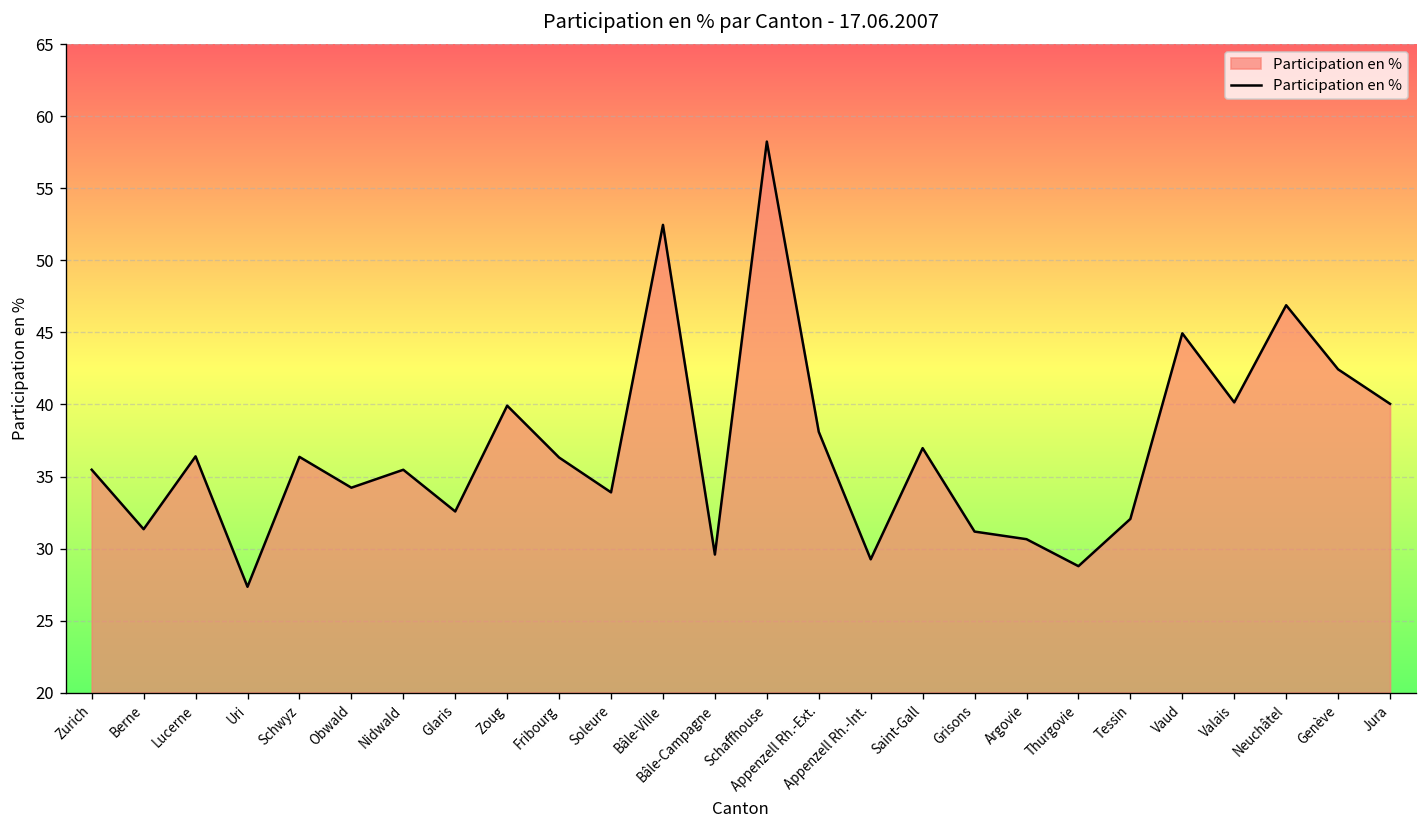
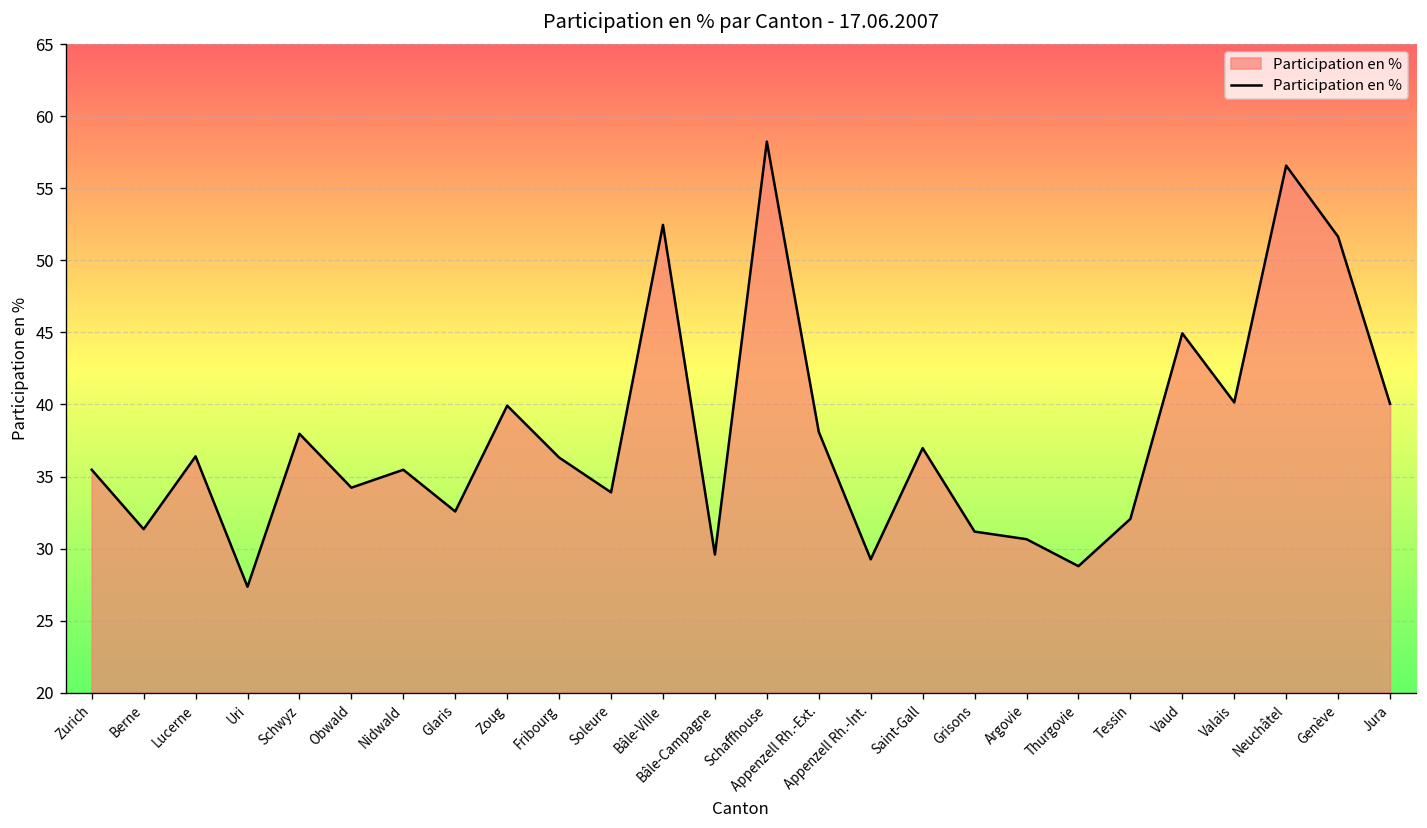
  {
    "Zurich": 35.5,
    "Berne": 31.3,
    "Lucerne": 36.4,
    "Uri": 27.3,
-   "Schwyz": 36.4,
+   "Schwyz": 38.0,
    "Obwald": 34.2,
    "Nidwald": 35.5,
    "Glaris": 32.6,
    "Zoug": 39.9,
    "Fribourg": 36.3,
    "Soleure": 33.9,
    "Bâle-Ville": 52.5,
    "Bâle-Campagne": 29.6,
    "Schaffhouse": 58.2,
    "Appenzell Rh.-Ext.": 38.1,
    "Appenzell Rh.-Int.": 29.3,
    "Saint-Gall": 37.0,
    "Grisons": 31.2,
    "Argovie": 30.6,
    "Thurgovie": 28.8,
    "Tessin": 32.1,
    "Vaud": 44.9,
    "Valais": 40.1,
-   "Neuchâtel": 46.9,
-   "Genève": 42.4,
+   "Neuchâtel": 56.6,
+   "Genève": 51.6,
    "Jura": 40.0
  }
